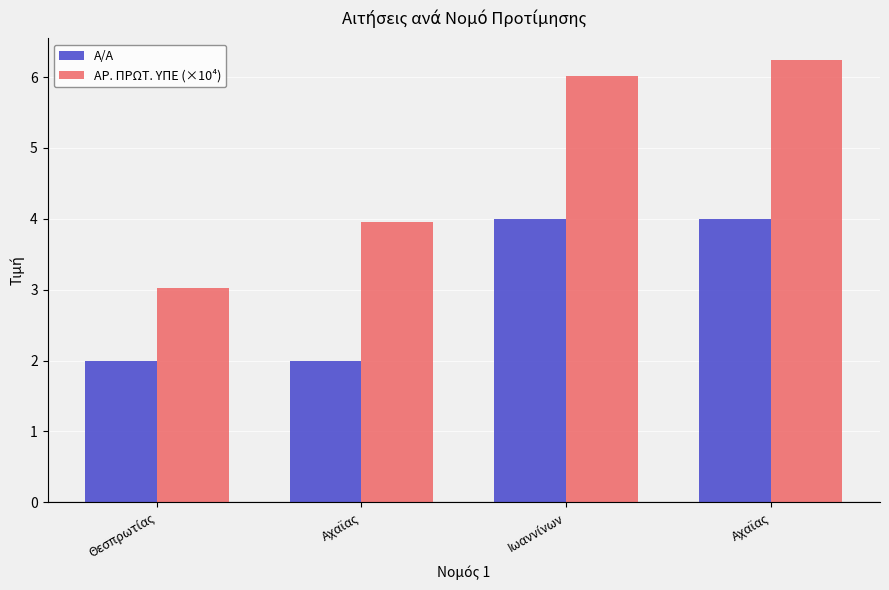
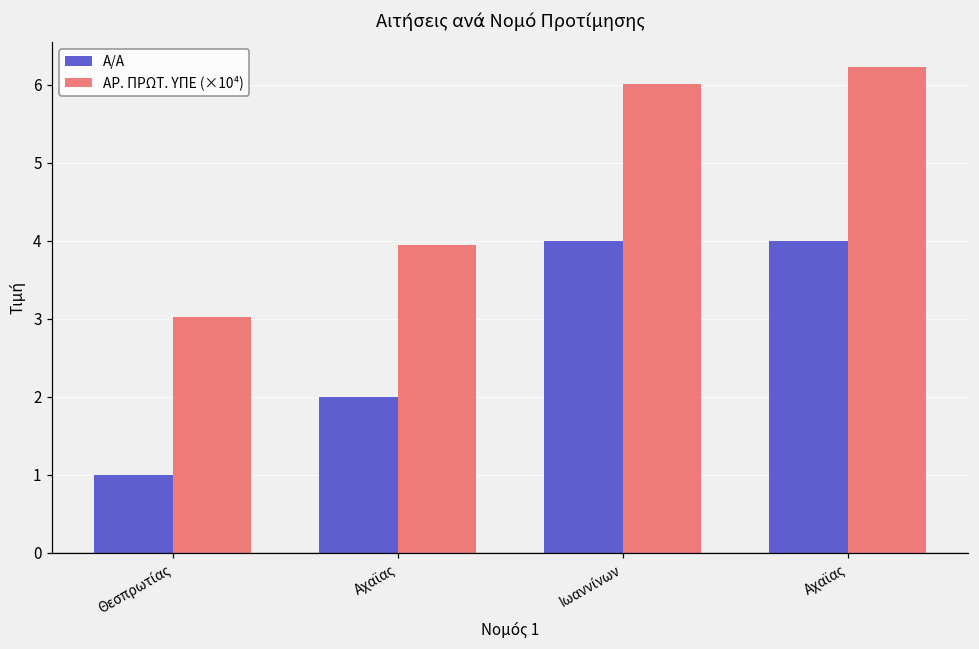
  {
    "Α/Α": {
-     "Θεσπρωτίας": 2,
+     "Θεσπρωτίας": 1,
      "Ιωαννίνων": 4
    },
    "ΑΡ. ΠΡΩΤ. ΥΠΕ (×10⁴)": {
      "Θεσπρωτίας": 3,
      "Ιωαννίνων": 6
    }
  }
